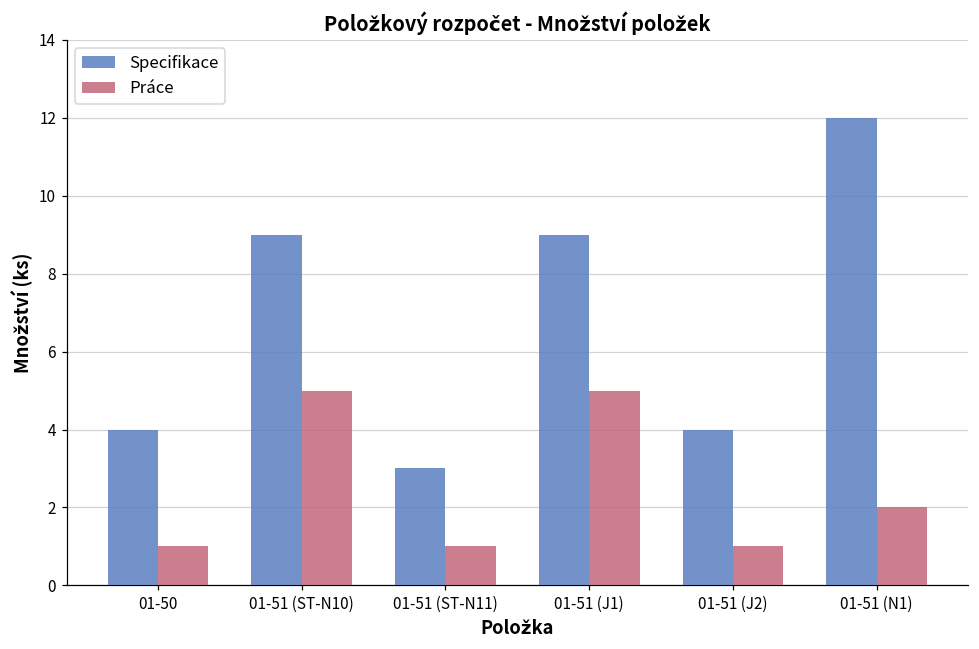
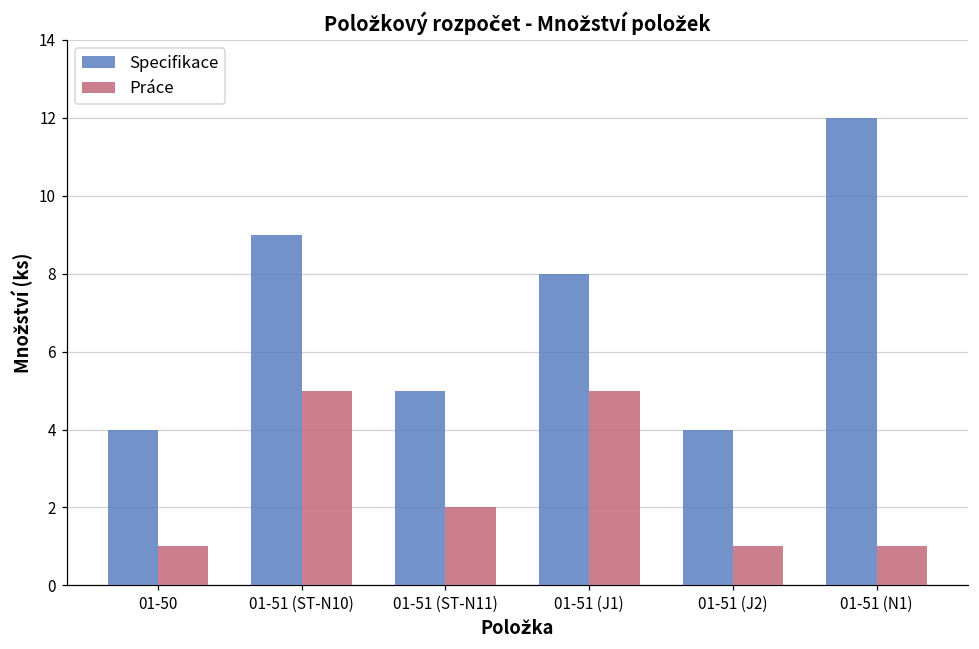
  {
    "Specifikace": {
      "01-50": 4,
      "01-51 (ST-N10)": 9,
-     "01-51 (ST-N11)": 3,
-     "01-51 (J1)": 9,
+     "01-51 (ST-N11)": 5,
+     "01-51 (J1)": 8,
      "01-51 (J2)": 4,
      "01-51 (N1)": 12
    },
    "Práce": {
      "01-50": 1,
      "01-51 (ST-N10)": 5,
-     "01-51 (ST-N11)": 1,
+     "01-51 (ST-N11)": 2,
      "01-51 (J1)": 5,
      "01-51 (J2)": 1,
-     "01-51 (N1)": 2
+     "01-51 (N1)": 1
    }
  }
